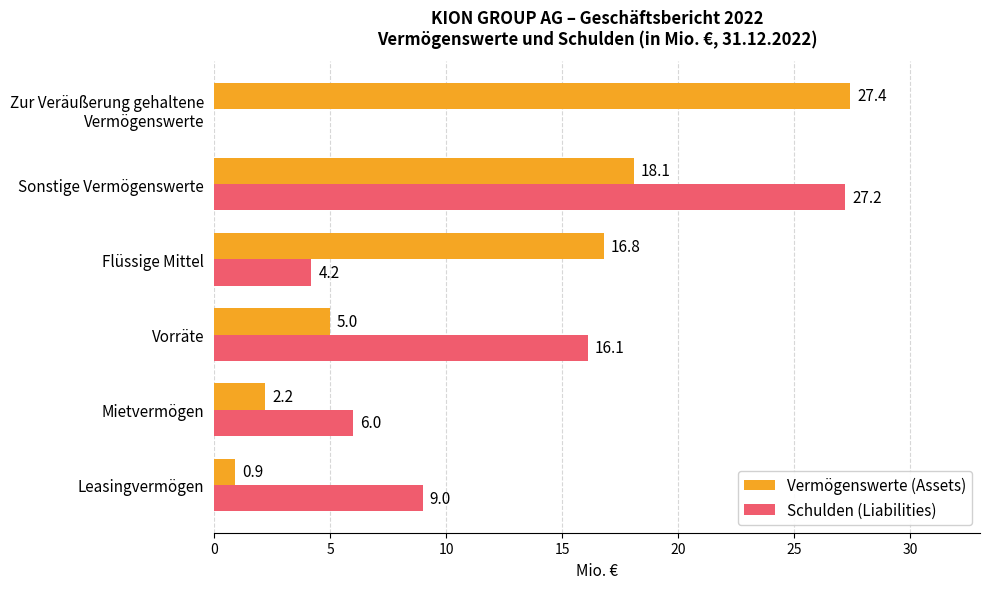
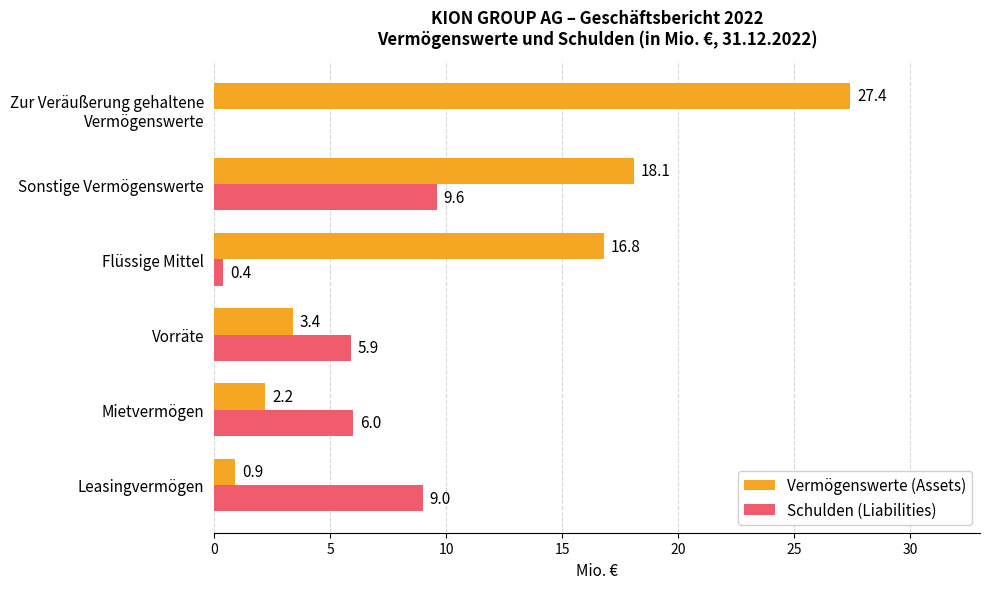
  {
    "Vermögenswerte (Assets)": {
      "Zur Veräußerung gehaltene Vermögenswerte": 27.4,
      "Sonstige Vermögenswerte": 18.1,
      "Flüssige Mittel": 16.8,
-     "Vorräte": 5.0,
+     "Vorräte": 3.4,
      "Mietvermögen": 2.2,
      "Leasingvermögen": 0.9
    },
    "Schulden (Liabilities)": {
-     "Sonstige Vermögenswerte": 27.2,
-     "Flüssige Mittel": 4.2,
-     "Vorräte": 16.1,
+     "Sonstige Vermögenswerte": 9.6,
+     "Flüssige Mittel": 0.4,
+     "Vorräte": 5.9,
      "Mietvermögen": 6.0,
      "Leasingvermögen": 9.0
    }
  }
